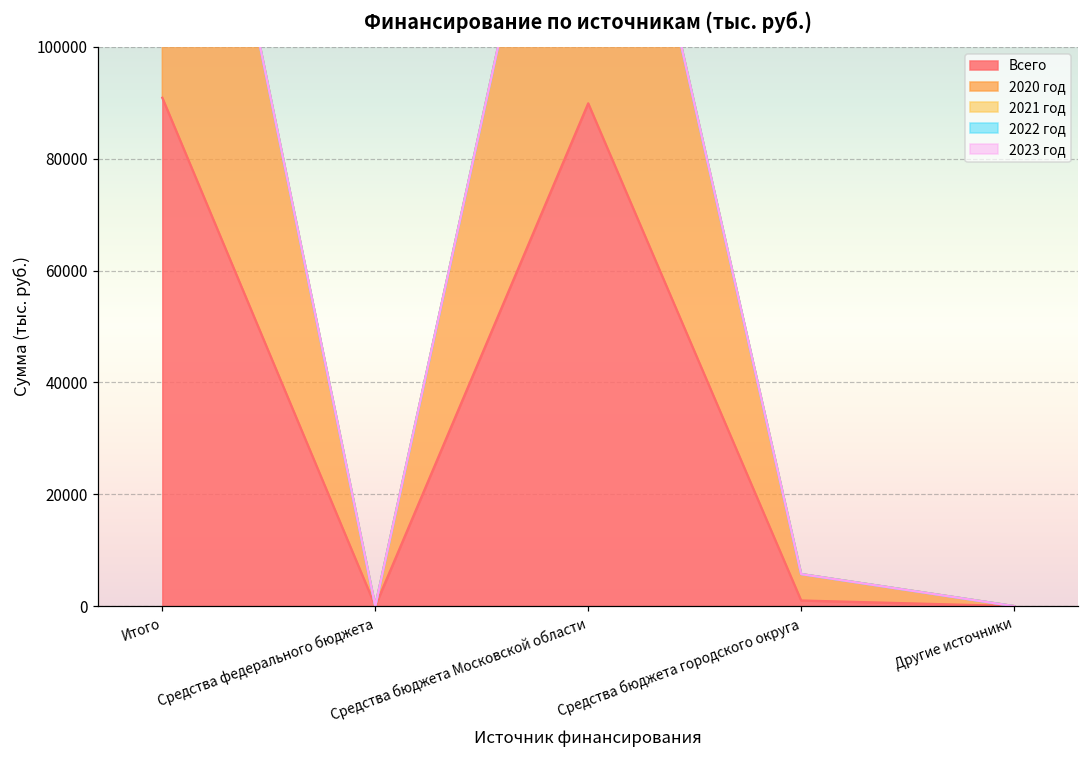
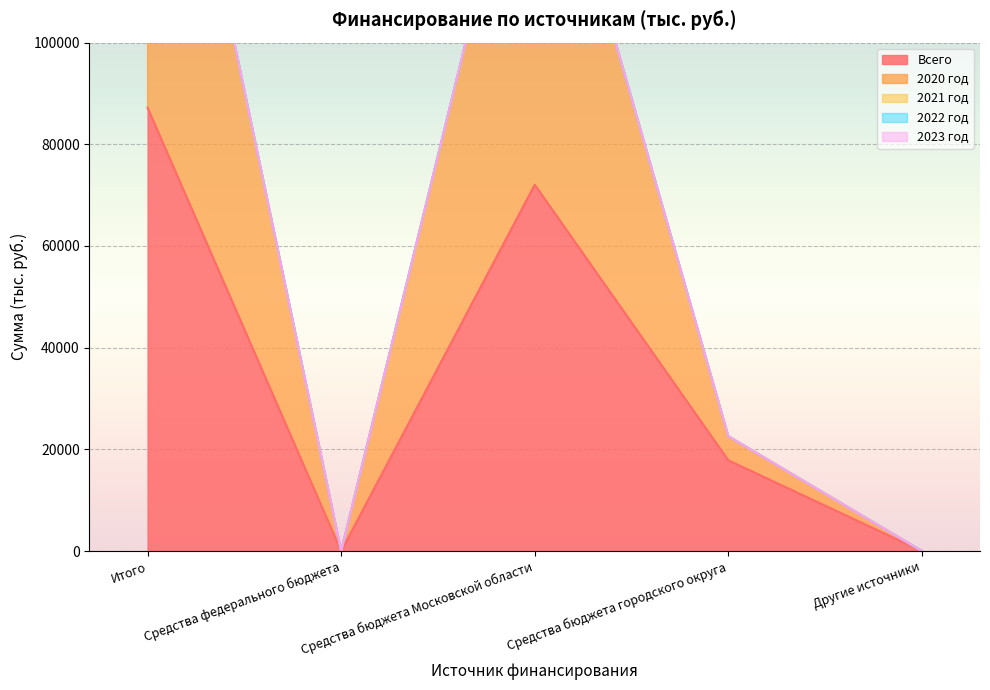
  {
    "Всего": {
-     "Итого": 91000,
-     "Средства бюджета Московской области": 90000,
-     "Средства бюджета городского округа": 1000
+     "Итого": 87000,
+     "Средства бюджета Московской области": 72000,
+     "Средства бюджета городского округа": 18000
    }
  }
